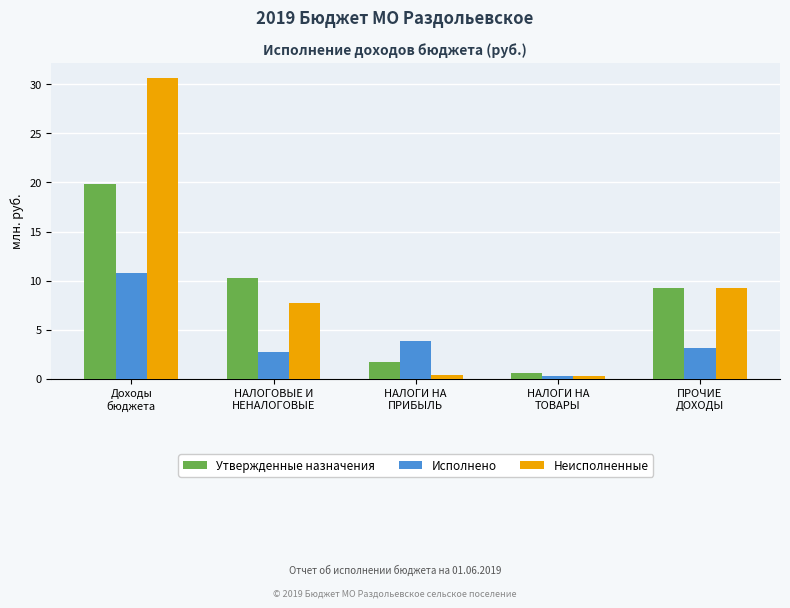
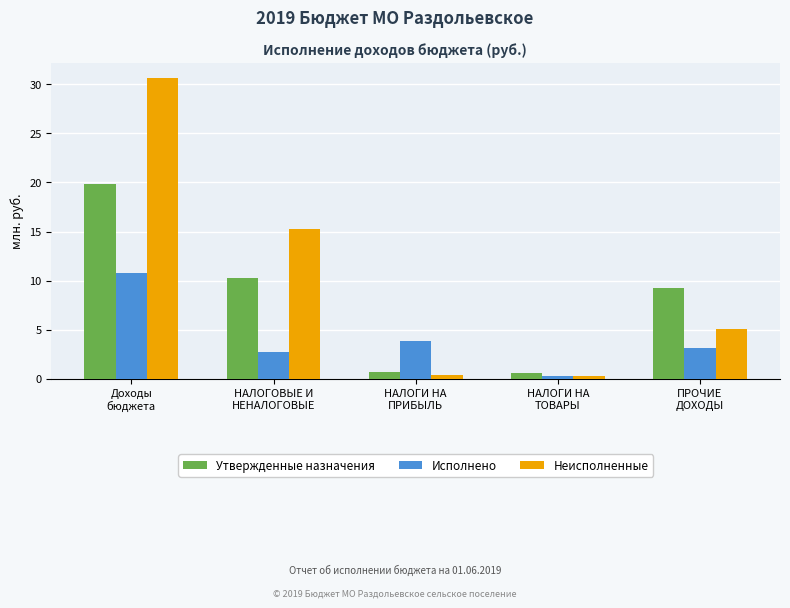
  {
    "Утвержденные назначения": {
      "Доходы бюджета": 20,
      "НАЛОГОВЫЕ И НЕНАЛОГОВЫЕ": 10,
-     "НАЛОГИ НА ПРИБЫЛЬ": 2,
+     "НАЛОГИ НА ПРИБЫЛЬ": 1,
      "НАЛОГИ НА ТОВАРЫ": 1,
      "ПРОЧИЕ ДОХОДЫ": 9
    },
    "Исполнено": {
      "Доходы бюджета": 11,
      "НАЛОГОВЫЕ И НЕНАЛОГОВЫЕ": 3,
      "НАЛОГИ НА ПРИБЫЛЬ": 4,
      "НАЛОГИ НА ТОВАРЫ": 0,
      "ПРОЧИЕ ДОХОДЫ": 3
    },
    "Неисполненные": {
      "Доходы бюджета": 31,
-     "НАЛОГОВЫЕ И НЕНАЛОГОВЫЕ": 8,
+     "НАЛОГОВЫЕ И НЕНАЛОГОВЫЕ": 15,
      "НАЛОГИ НА ПРИБЫЛЬ": 0,
      "НАЛОГИ НА ТОВАРЫ": 0,
-     "ПРОЧИЕ ДОХОДЫ": 9
+     "ПРОЧИЕ ДОХОДЫ": 5
    }
  }
